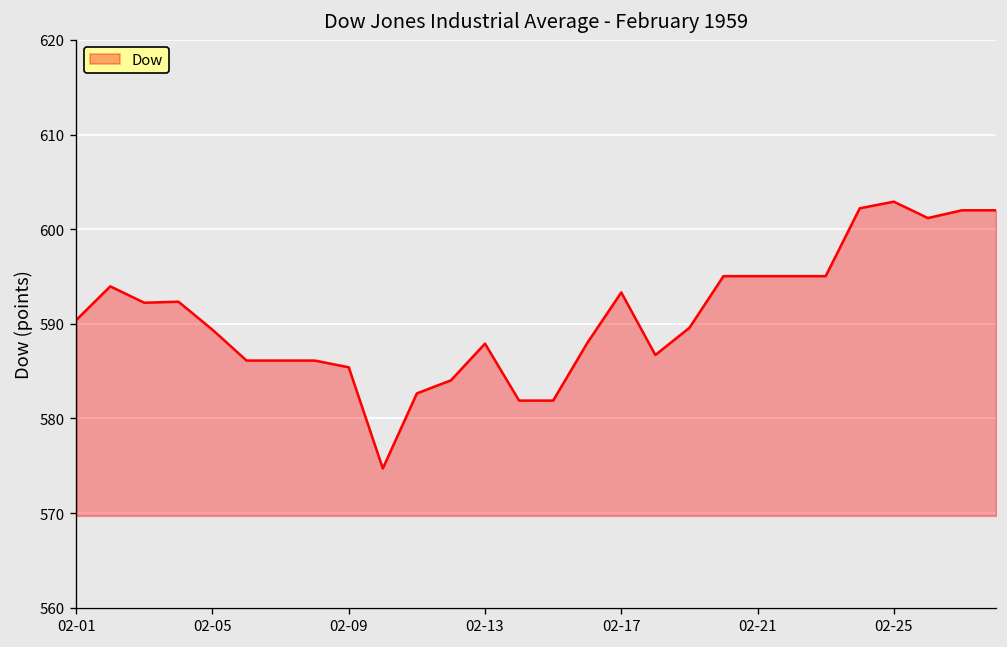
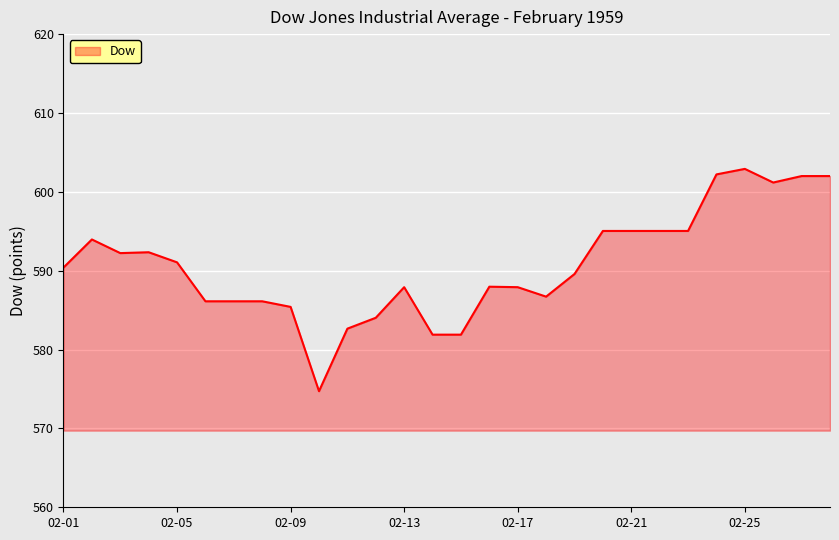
  {
    "02-01": 590,
-   "02-05": 589,
+   "02-05": 591,
    "02-09": 585,
    "02-13": 588,
-   "02-17": 593,
+   "02-17": 588,
    "02-21": 595,
    "02-25": 603
  }
